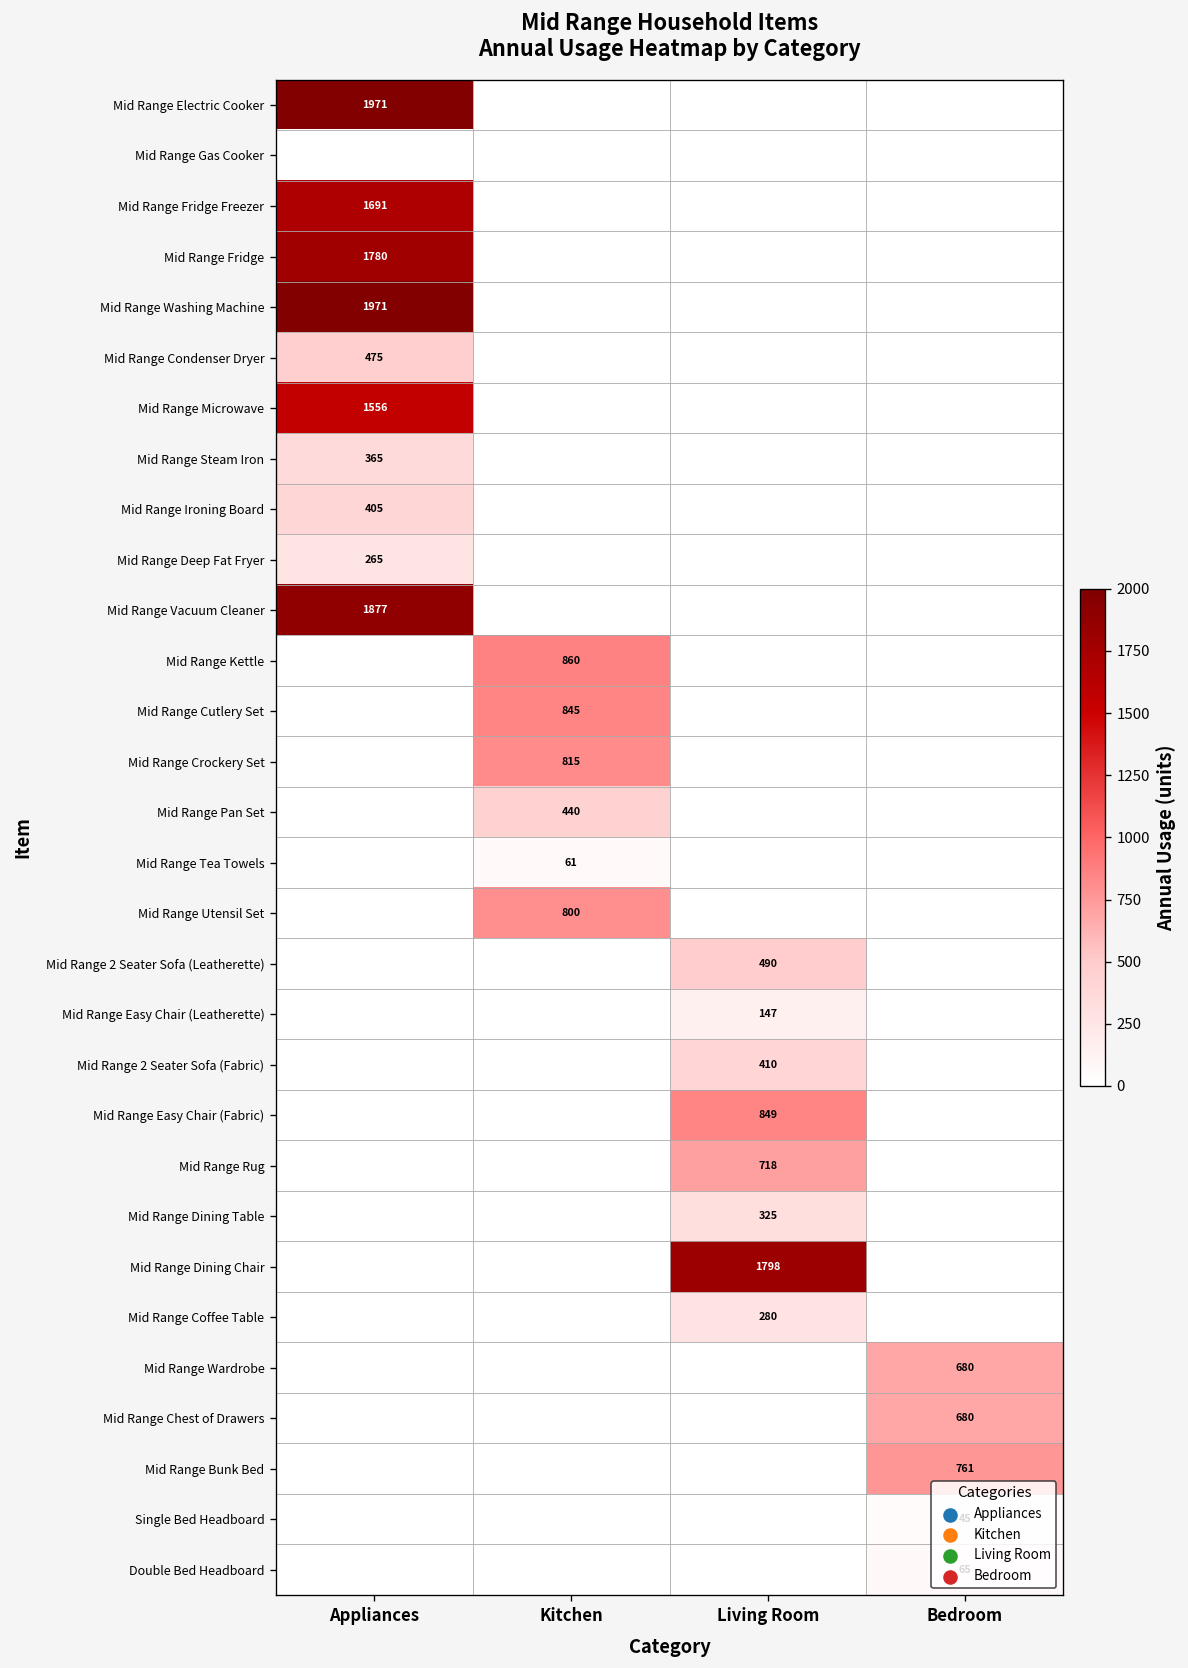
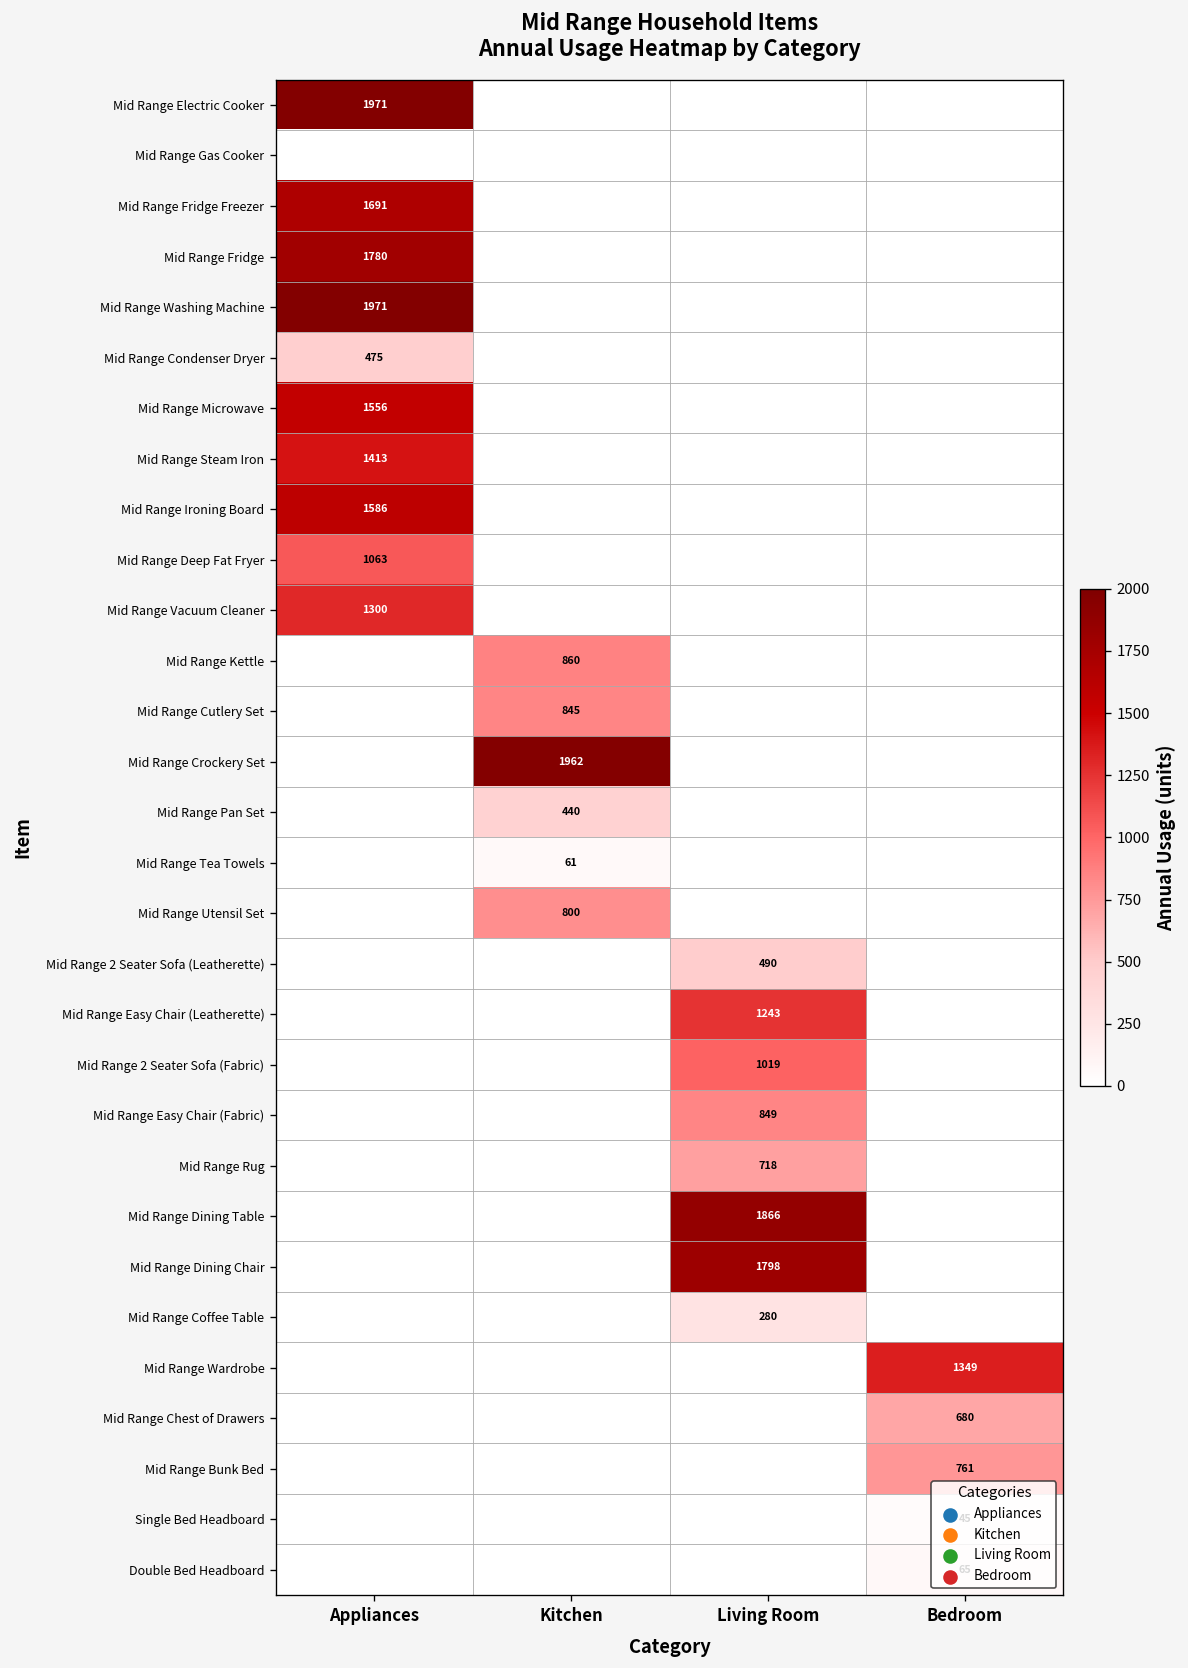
  {
    "Mid Range Electric Cooker": {
      "Appliances": 1971
    },
    "Mid Range Fridge Freezer": {
      "Appliances": 1691
    },
    "Mid Range Fridge": {
      "Appliances": 1780
    },
    "Mid Range Washing Machine": {
      "Appliances": 1971
    },
    "Mid Range Condenser Dryer": {
      "Appliances": 475
    },
    "Mid Range Microwave": {
      "Appliances": 1556
    },
    "Mid Range Steam Iron": {
-     "Appliances": 365
+     "Appliances": 1413
    },
    "Mid Range Ironing Board": {
-     "Appliances": 405
+     "Appliances": 1586
    },
    "Mid Range Deep Fat Fryer": {
-     "Appliances": 265
+     "Appliances": 1063
    },
    "Mid Range Vacuum Cleaner": {
-     "Appliances": 1877
+     "Appliances": 1300
    },
    "Mid Range Kettle": {
      "Kitchen": 860
    },
    "Mid Range Cutlery Set": {
      "Kitchen": 845
    },
    "Mid Range Crockery Set": {
-     "Kitchen": 815
+     "Kitchen": 1962
    },
    "Mid Range Pan Set": {
      "Kitchen": 440
    },
    "Mid Range Tea Towels": {
      "Kitchen": 61
    },
    "Mid Range Utensil Set": {
      "Kitchen": 800
    },
    "Mid Range 2 Seater Sofa (Leatherette)": {
      "Living Room": 490
    },
    "Mid Range Easy Chair (Leatherette)": {
-     "Living Room": 147
+     "Living Room": 1243
    },
    "Mid Range 2 Seater Sofa (Fabric)": {
-     "Living Room": 410
+     "Living Room": 1019
    },
    "Mid Range Easy Chair (Fabric)": {
      "Living Room": 849
    },
    "Mid Range Rug": {
      "Living Room": 718
    },
    "Mid Range Dining Table": {
-     "Living Room": 325
+     "Living Room": 1866
    },
    "Mid Range Dining Chair": {
      "Living Room": 1798
    },
    "Mid Range Coffee Table": {
      "Living Room": 280
    },
    "Mid Range Wardrobe": {
-     "Bedroom": 680
+     "Bedroom": 1349
    },
    "Mid Range Chest of Drawers": {
      "Bedroom": 680
    },
    "Mid Range Bunk Bed": {
      "Bedroom": 761
    }
  }
